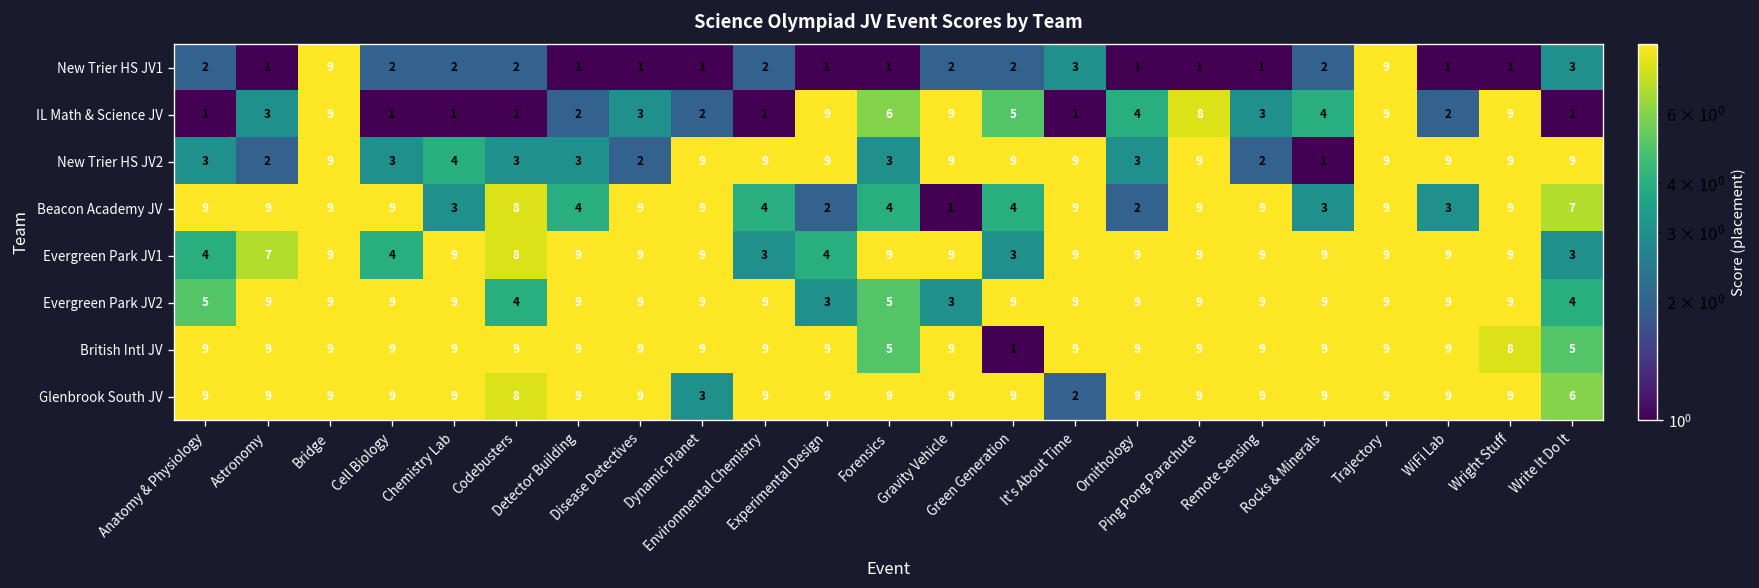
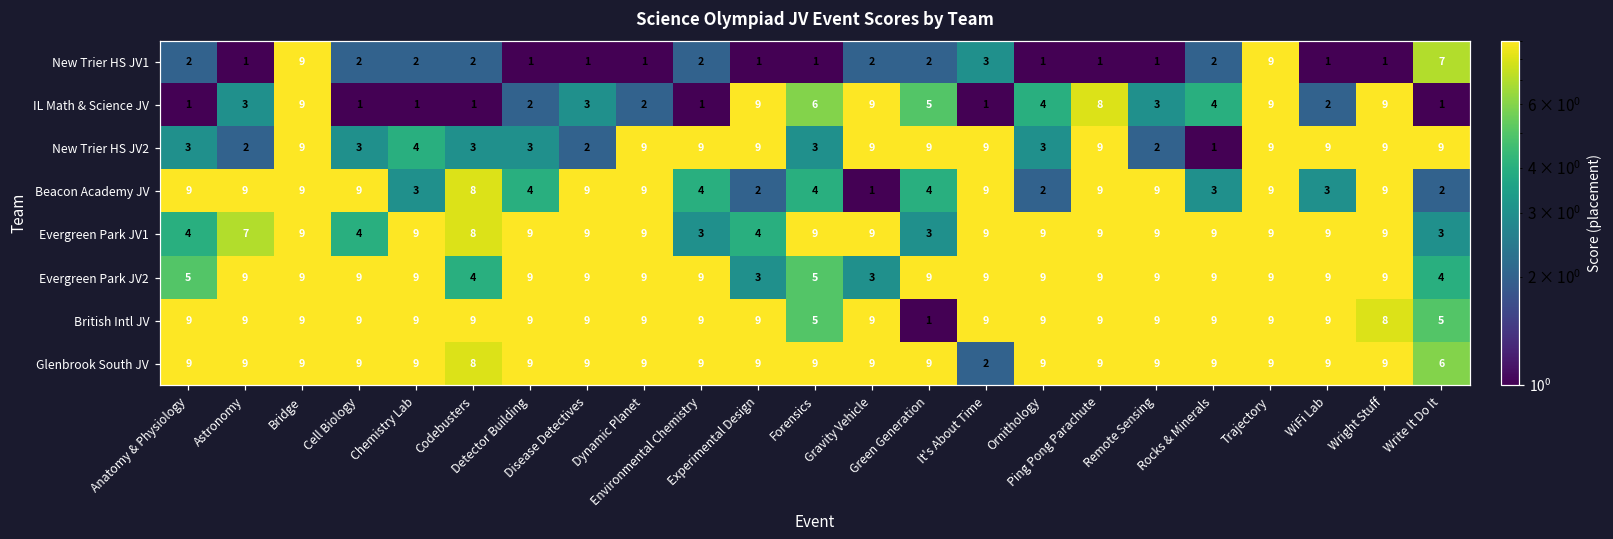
  {
    "New Trier HS JV1": {
      "Anatomy & Physiology": 2,
      "Astronomy": 1,
      "Bridge": 9,
      "Cell Biology": 2,
      "Chemistry Lab": 2,
      "Codebusters": 2,
      "Detector Building": 1,
      "Disease Detectives": 1,
      "Dynamic Planet": 1,
      "Environmental Chemistry": 2,
      "Experimental Design": 1,
      "Forensics": 1,
      "Gravity Vehicle": 2,
      "Green Generation": 2,
      "It's About Time": 3,
      "Ornithology": 1,
      "Ping Pong Parachute": 1,
      "Remote Sensing": 1,
      "Rocks & Minerals": 2,
      "Trajectory": 9,
      "WiFi Lab": 1,
      "Wright Stuff": 1,
-     "Write It Do It": 3
+     "Write It Do It": 7
    },
    "IL Math & Science JV": {
      "Anatomy & Physiology": 1,
      "Astronomy": 3,
      "Bridge": 9,
      "Cell Biology": 1,
      "Chemistry Lab": 1,
      "Codebusters": 1,
      "Detector Building": 2,
      "Disease Detectives": 3,
      "Dynamic Planet": 2,
      "Environmental Chemistry": 1,
      "Experimental Design": 9,
      "Forensics": 6,
      "Gravity Vehicle": 9,
      "Green Generation": 5,
      "It's About Time": 1,
      "Ornithology": 4,
      "Ping Pong Parachute": 8,
      "Remote Sensing": 3,
      "Rocks & Minerals": 4,
      "Trajectory": 9,
      "WiFi Lab": 2,
      "Wright Stuff": 9,
      "Write It Do It": 1
    },
    "New Trier HS JV2": {
      "Anatomy & Physiology": 3,
      "Astronomy": 2,
      "Bridge": 9,
      "Cell Biology": 3,
      "Chemistry Lab": 4,
      "Codebusters": 3,
      "Detector Building": 3,
      "Disease Detectives": 2,
      "Dynamic Planet": 9,
      "Environmental Chemistry": 9,
      "Experimental Design": 9,
      "Forensics": 3,
      "Gravity Vehicle": 9,
      "Green Generation": 9,
      "It's About Time": 9,
      "Ornithology": 3,
      "Ping Pong Parachute": 9,
      "Remote Sensing": 2,
      "Rocks & Minerals": 1,
      "Trajectory": 9,
      "WiFi Lab": 9,
      "Wright Stuff": 9,
      "Write It Do It": 9
    },
    "Beacon Academy JV": {
      "Anatomy & Physiology": 9,
      "Astronomy": 9,
      "Bridge": 9,
      "Cell Biology": 9,
      "Chemistry Lab": 3,
      "Codebusters": 8,
      "Detector Building": 4,
      "Disease Detectives": 9,
      "Dynamic Planet": 9,
      "Environmental Chemistry": 4,
      "Experimental Design": 2,
      "Forensics": 4,
      "Gravity Vehicle": 1,
      "Green Generation": 4,
      "It's About Time": 9,
      "Ornithology": 2,
      "Ping Pong Parachute": 9,
      "Remote Sensing": 9,
      "Rocks & Minerals": 3,
      "Trajectory": 9,
      "WiFi Lab": 3,
      "Wright Stuff": 9,
-     "Write It Do It": 7
+     "Write It Do It": 2
    },
    "Evergreen Park JV1": {
      "Anatomy & Physiology": 4,
      "Astronomy": 7,
      "Bridge": 9,
      "Cell Biology": 4,
      "Chemistry Lab": 9,
      "Codebusters": 8,
      "Detector Building": 9,
      "Disease Detectives": 9,
      "Dynamic Planet": 9,
      "Environmental Chemistry": 3,
      "Experimental Design": 4,
      "Forensics": 9,
      "Gravity Vehicle": 9,
      "Green Generation": 3,
      "It's About Time": 9,
      "Ornithology": 9,
      "Ping Pong Parachute": 9,
      "Remote Sensing": 9,
      "Rocks & Minerals": 9,
      "Trajectory": 9,
      "WiFi Lab": 9,
      "Wright Stuff": 9,
      "Write It Do It": 3
    },
    "Evergreen Park JV2": {
      "Anatomy & Physiology": 5,
      "Astronomy": 9,
      "Bridge": 9,
      "Cell Biology": 9,
      "Chemistry Lab": 9,
      "Codebusters": 4,
      "Detector Building": 9,
      "Disease Detectives": 9,
      "Dynamic Planet": 9,
      "Environmental Chemistry": 9,
      "Experimental Design": 3,
      "Forensics": 5,
      "Gravity Vehicle": 3,
      "Green Generation": 9,
      "It's About Time": 9,
      "Ornithology": 9,
      "Ping Pong Parachute": 9,
      "Remote Sensing": 9,
      "Rocks & Minerals": 9,
      "Trajectory": 9,
      "WiFi Lab": 9,
      "Wright Stuff": 9,
      "Write It Do It": 4
    },
    "British Intl JV": {
      "Anatomy & Physiology": 9,
      "Astronomy": 9,
      "Bridge": 9,
      "Cell Biology": 9,
      "Chemistry Lab": 9,
      "Codebusters": 9,
      "Detector Building": 9,
      "Disease Detectives": 9,
      "Dynamic Planet": 9,
      "Environmental Chemistry": 9,
      "Experimental Design": 9,
      "Forensics": 5,
      "Gravity Vehicle": 9,
      "Green Generation": 1,
      "It's About Time": 9,
      "Ornithology": 9,
      "Ping Pong Parachute": 9,
      "Remote Sensing": 9,
      "Rocks & Minerals": 9,
      "Trajectory": 9,
      "WiFi Lab": 9,
      "Wright Stuff": 8,
      "Write It Do It": 5
    },
    "Glenbrook South JV": {
      "Anatomy & Physiology": 9,
      "Astronomy": 9,
      "Bridge": 9,
      "Cell Biology": 9,
      "Chemistry Lab": 9,
      "Codebusters": 8,
      "Detector Building": 9,
      "Disease Detectives": 9,
-     "Dynamic Planet": 3,
+     "Dynamic Planet": 9,
      "Environmental Chemistry": 9,
      "Experimental Design": 9,
      "Forensics": 9,
      "Gravity Vehicle": 9,
      "Green Generation": 9,
      "It's About Time": 2,
      "Ornithology": 9,
      "Ping Pong Parachute": 9,
      "Remote Sensing": 9,
      "Rocks & Minerals": 9,
      "Trajectory": 9,
      "WiFi Lab": 9,
      "Wright Stuff": 9,
      "Write It Do It": 6
    }
  }
